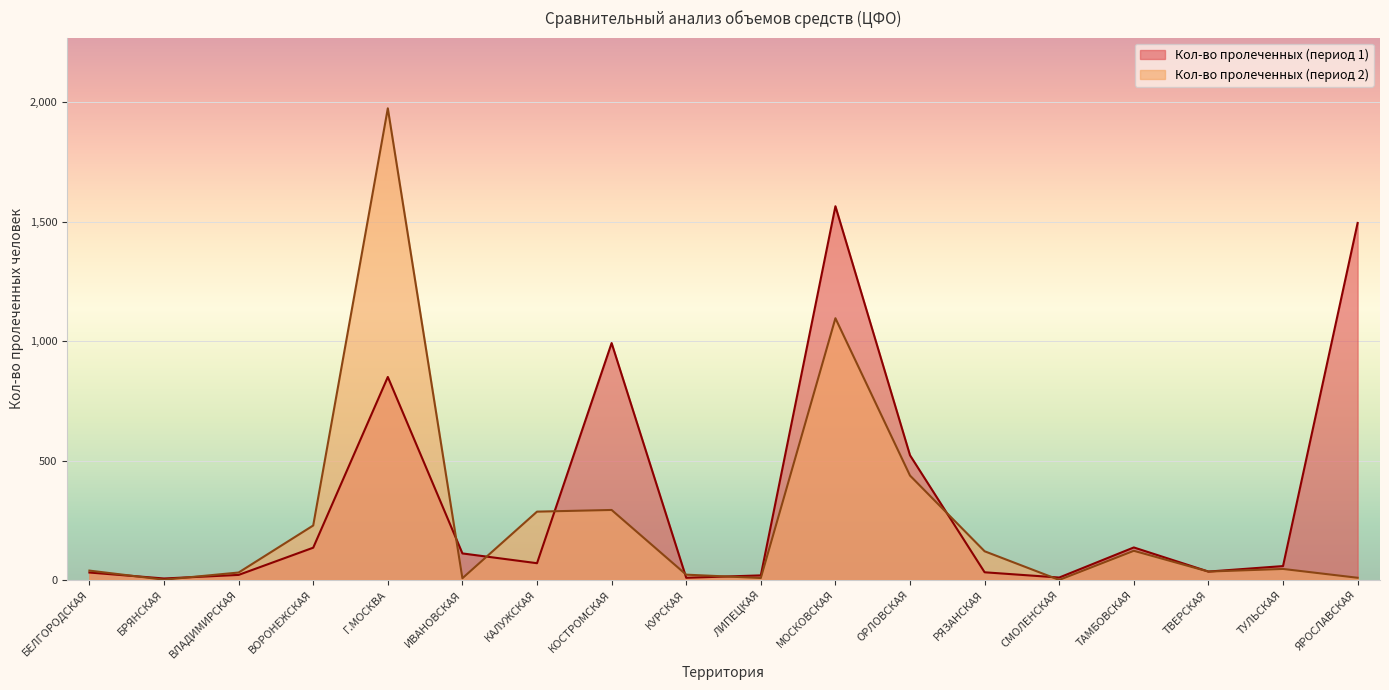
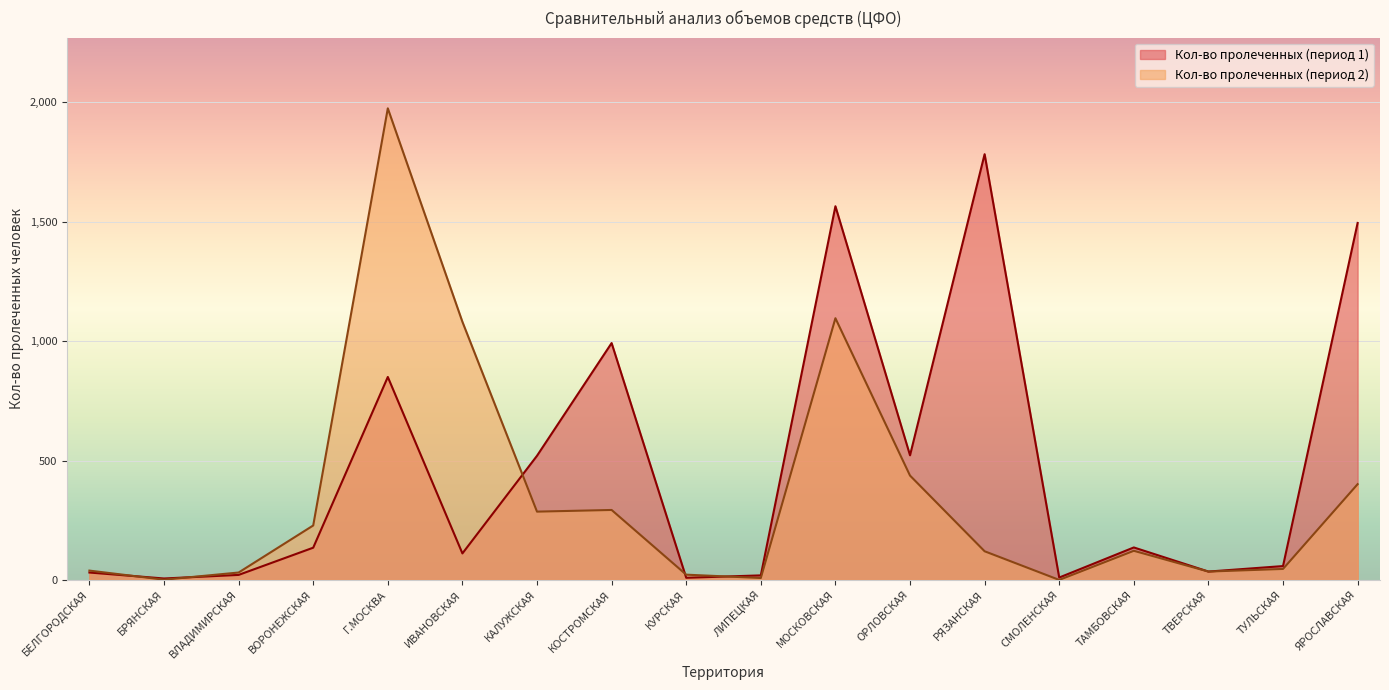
  {
    "Кол-во пролеченных (период 1)": {
      "ВОРОНЕЖСКАЯ": "140",
      "Г.МОСКВА": "850",
      "ИВАНОВСКАЯ": "110",
-     "КАЛУЖСКАЯ": "70",
+     "КАЛУЖСКАЯ": "520",
      "КОСТРОМСКАЯ": "990",
      "КУРСКАЯ": "10",
      "ЛИПЕЦКАЯ": "20",
      "МОСКОВСКАЯ": "1,570",
      "ОРЛОВСКАЯ": "520",
-     "РЯЗАНСКАЯ": "30",
+     "РЯЗАНСКАЯ": "1,780",
      "ТАМБОВСКАЯ": "140",
      "ТУЛЬСКАЯ": "60",
      "ЯРОСЛАВСКАЯ": "1,500"
    },
    "Кол-во пролеченных (период 2)": {
      "ВОРОНЕЖСКАЯ": "230",
      "Г.МОСКВА": "1,980",
-     "ИВАНОВСКАЯ": "10",
+     "ИВАНОВСКАЯ": "1,080",
      "КАЛУЖСКАЯ": "290",
      "КОСТРОМСКАЯ": "290",
      "КУРСКАЯ": "20",
      "ЛИПЕЦКАЯ": "10",
      "МОСКОВСКАЯ": "1,100",
      "ОРЛОВСКАЯ": "440",
      "РЯЗАНСКАЯ": "120",
      "ТАМБОВСКАЯ": "120",
      "ТУЛЬСКАЯ": "50",
-     "ЯРОСЛАВСКАЯ": "10"
+     "ЯРОСЛАВСКАЯ": "400"
    }
  }
